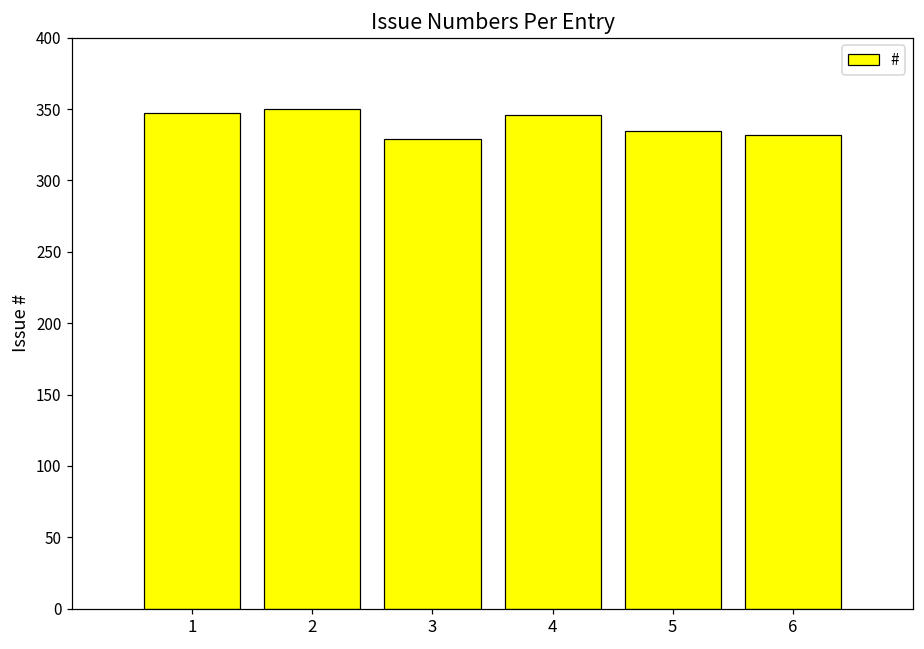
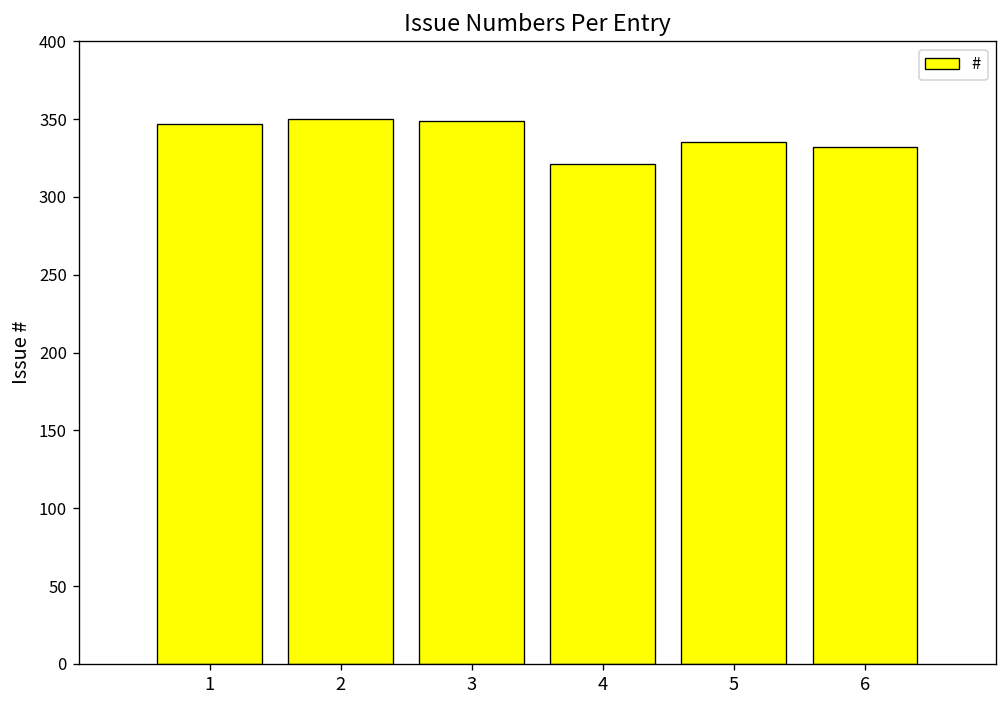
  {
    "1": 347,
    "2": 350,
-   "3": 329,
-   "4": 346,
+   "3": 349,
+   "4": 321,
    "5": 335,
    "6": 332
  }
